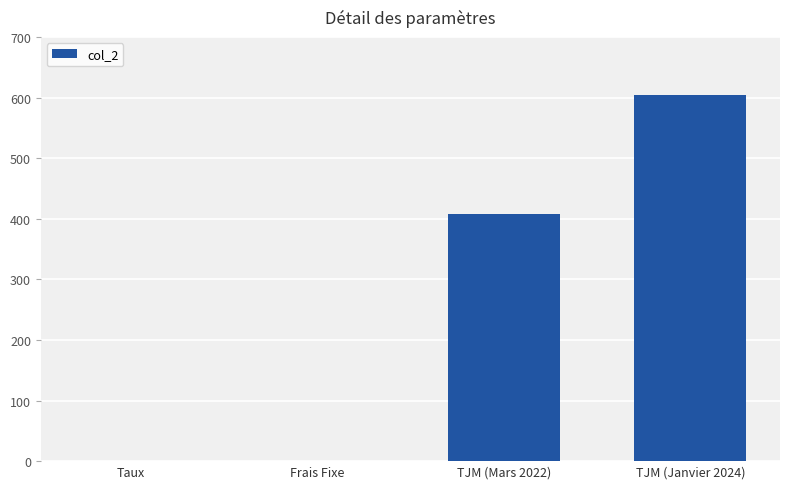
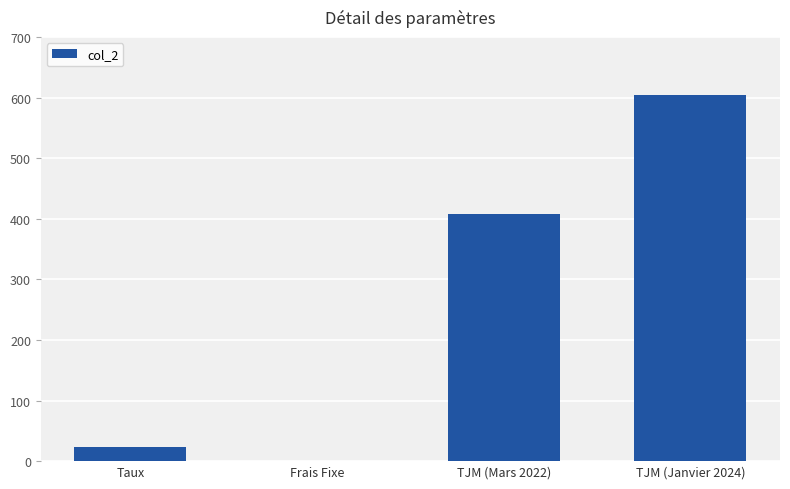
  {
-   "Taux": 0,
+   "Taux": 20,
    "Frais Fixe": 0,
    "TJM (Mars 2022)": 410,
    "TJM (Janvier 2024)": 610
  }
